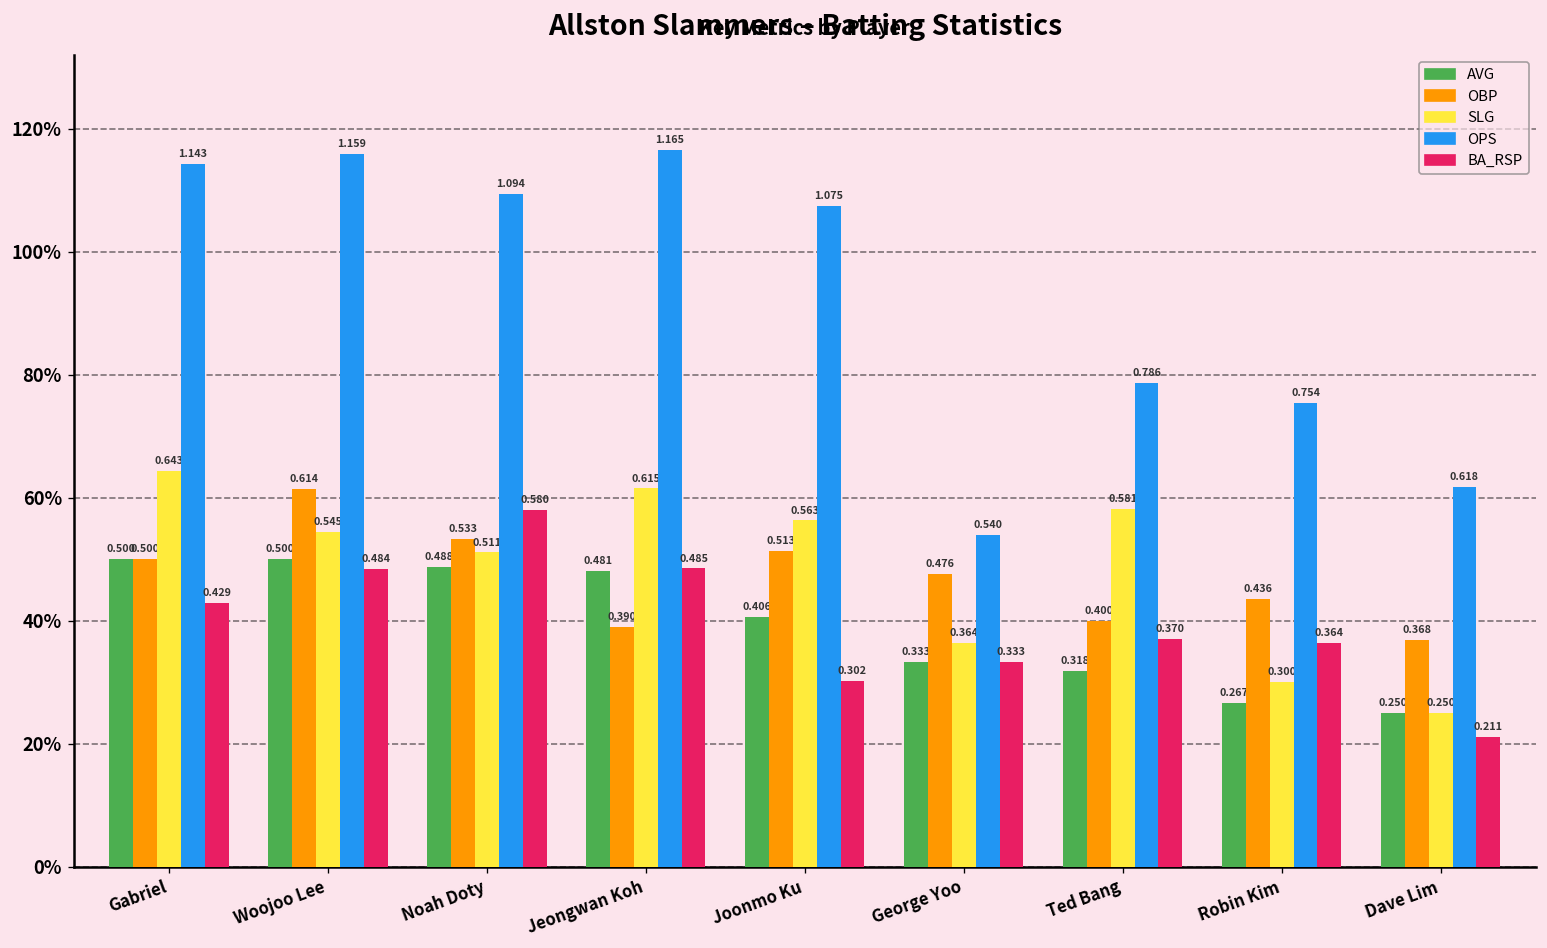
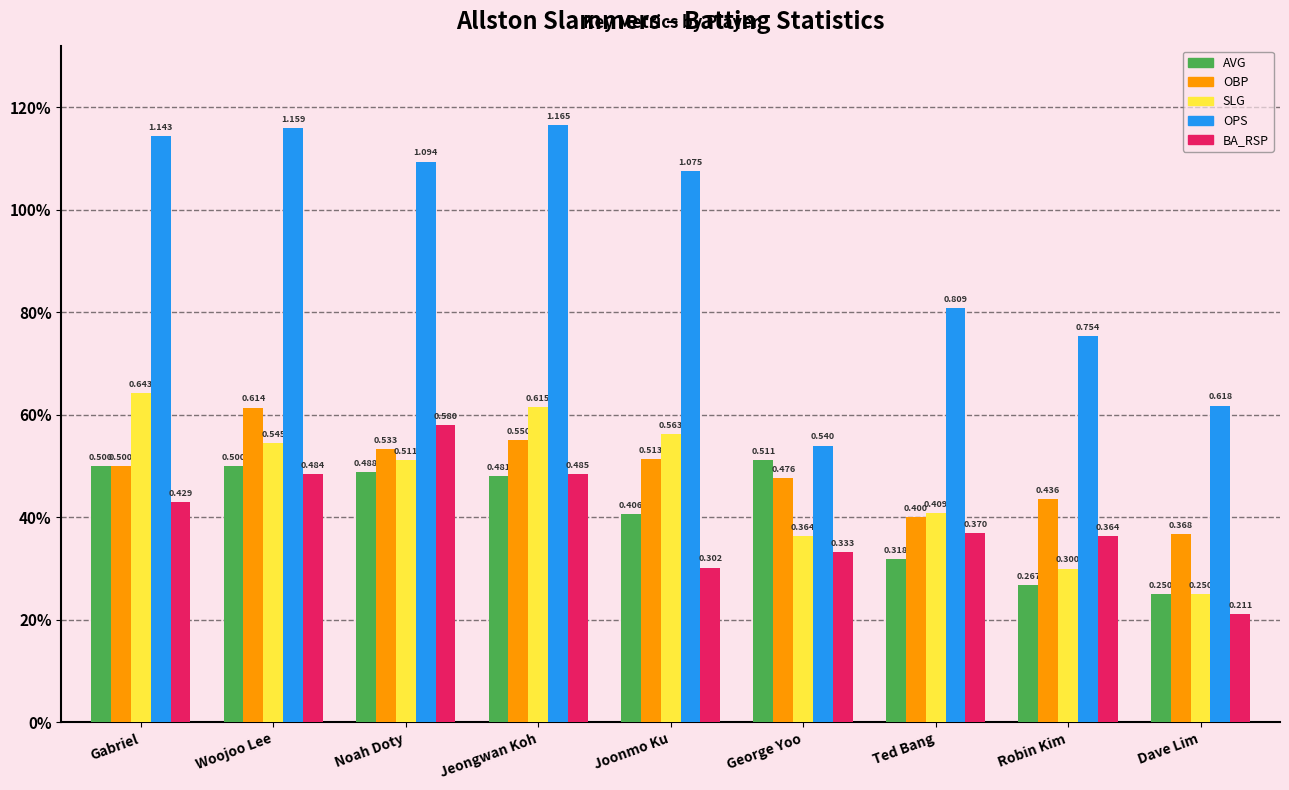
  {
    "AVG": {
      "Woojoo Lee": 0.500,
      "Noah Doty": 0.488,
      "Jeongwan Koh": 0.481,
      "Joonmo Ku": 0.406,
-     "George Yoo": 0.333,
+     "George Yoo": 0.511,
      "Ted Bang": 0.318,
      "Robin Kim": 0.267,
      "Dave Lim": 0.250
    },
    "OBP": {
      "Woojoo Lee": 0.614,
      "Noah Doty": 0.533,
-     "Jeongwan Koh": 0.390,
+     "Jeongwan Koh": 0.550,
      "Joonmo Ku": 0.513,
      "George Yoo": 0.476,
      "Ted Bang": 0.400,
      "Robin Kim": 0.436,
      "Dave Lim": 0.368
    },
    "SLG": {
      "Gabriel": 0.643,
      "Woojoo Lee": 0.545,
      "Noah Doty": 0.511,
      "Jeongwan Koh": 0.615,
      "Joonmo Ku": 0.563,
      "George Yoo": 0.364,
-     "Ted Bang": 0.581,
+     "Ted Bang": 0.409,
      "Robin Kim": 0.300,
      "Dave Lim": 0.250
    },
    "OPS": {
      "Gabriel": 1.143,
      "Woojoo Lee": 1.159,
      "Noah Doty": 1.094,
      "Jeongwan Koh": 1.165,
      "Joonmo Ku": 1.075,
      "George Yoo": 0.540,
-     "Ted Bang": 0.786,
+     "Ted Bang": 0.809,
      "Robin Kim": 0.754,
      "Dave Lim": 0.618
    },
    "BA_RSP": {
      "Gabriel": 0.429,
      "Woojoo Lee": 0.484,
      "Noah Doty": 0.580,
      "Jeongwan Koh": 0.485,
      "Joonmo Ku": 0.302,
      "George Yoo": 0.333,
      "Ted Bang": 0.370,
      "Robin Kim": 0.364,
      "Dave Lim": 0.211
    }
  }
